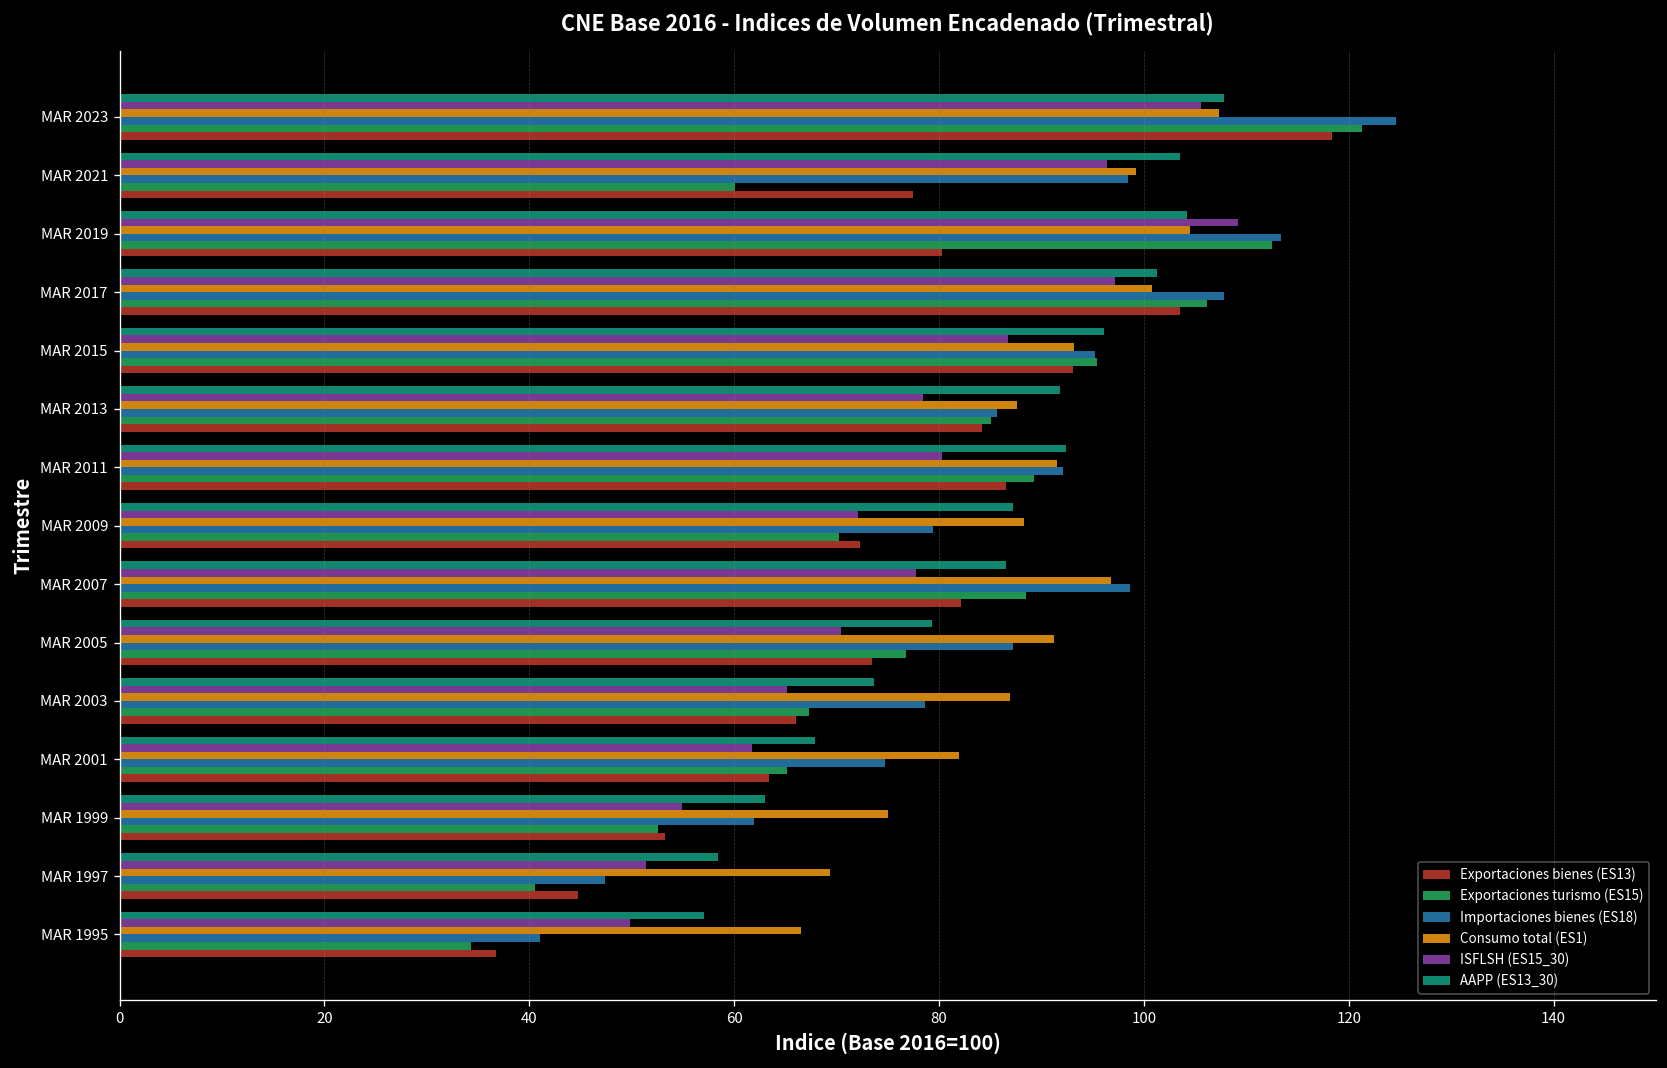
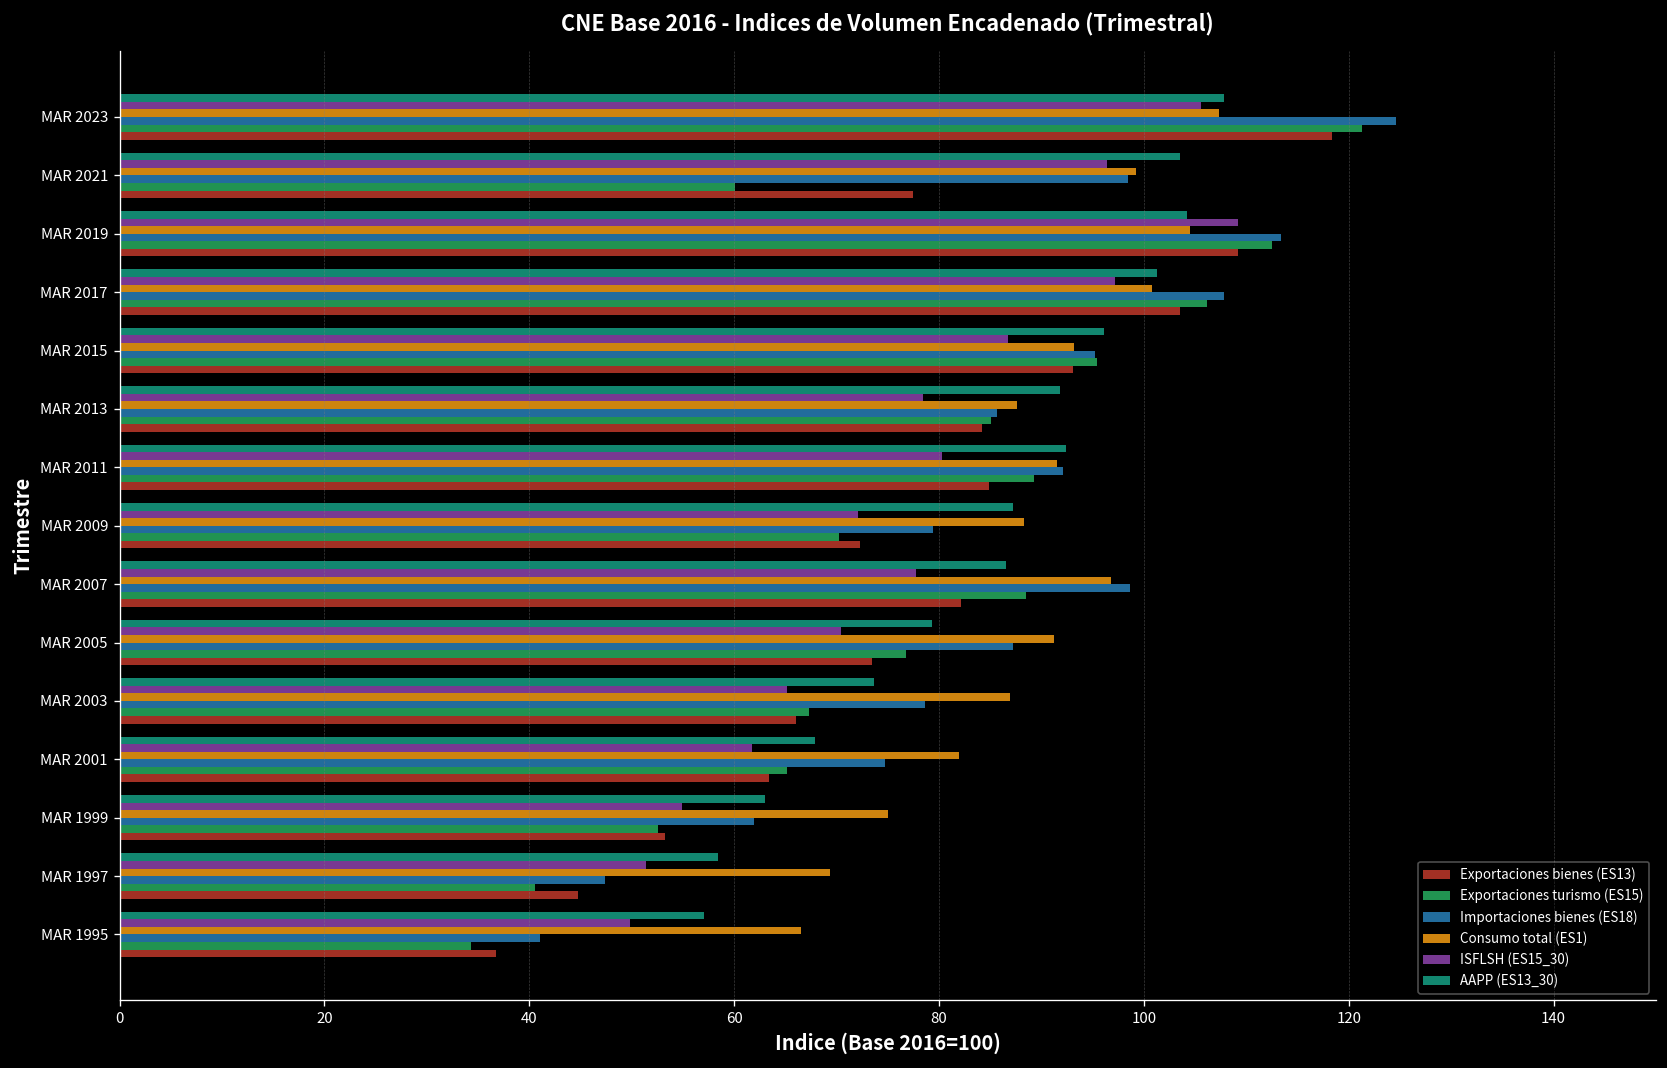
  {
    "Exportaciones bienes (ES13)": {
      "MAR 2023": 118,
      "MAR 2021": 78,
-     "MAR 2019": 80,
+     "MAR 2019": 109,
      "MAR 2017": 104,
      "MAR 2015": 93,
      "MAR 2013": 84,
-     "MAR 2011": 87,
+     "MAR 2011": 85,
      "MAR 2009": 72,
      "MAR 2007": 82,
      "MAR 2005": 74,
      "MAR 2003": 66,
      "MAR 2001": 63,
      "MAR 1999": 53,
      "MAR 1997": 45,
      "MAR 1995": 37
    },
    "Importaciones bienes (ES18)": {
      "MAR 2023": 125,
      "MAR 2021": 99,
      "MAR 2019": 113,
      "MAR 2017": 108,
      "MAR 2015": 95,
      "MAR 2013": 86,
      "MAR 2011": 92,
      "MAR 2009": 79,
      "MAR 2007": 99,
      "MAR 2005": 87,
      "MAR 2003": 79,
      "MAR 2001": 75,
      "MAR 1999": 62,
      "MAR 1997": 47,
      "MAR 1995": 41
    },
    "Consumo total (ES1)": {
      "MAR 2023": 107,
      "MAR 2021": 99,
      "MAR 2019": 105,
      "MAR 2017": 101,
      "MAR 2015": 93,
      "MAR 2013": 88,
      "MAR 2011": 92,
      "MAR 2009": 88,
      "MAR 2007": 97,
      "MAR 2005": 91,
      "MAR 2003": 87,
      "MAR 2001": 82,
      "MAR 1999": 75,
      "MAR 1997": 69,
      "MAR 1995": 67
    },
    "ISFLSH (ES15_30)": {
      "MAR 2023": 106,
      "MAR 2021": 96,
      "MAR 2019": 109,
      "MAR 2017": 97,
      "MAR 2015": 87,
      "MAR 2013": 78,
      "MAR 2011": 80,
      "MAR 2009": 72,
      "MAR 2007": 78,
      "MAR 2005": 70,
      "MAR 2003": 65,
      "MAR 2001": 62,
      "MAR 1999": 55,
      "MAR 1997": 51,
      "MAR 1995": 50
    }
  }
